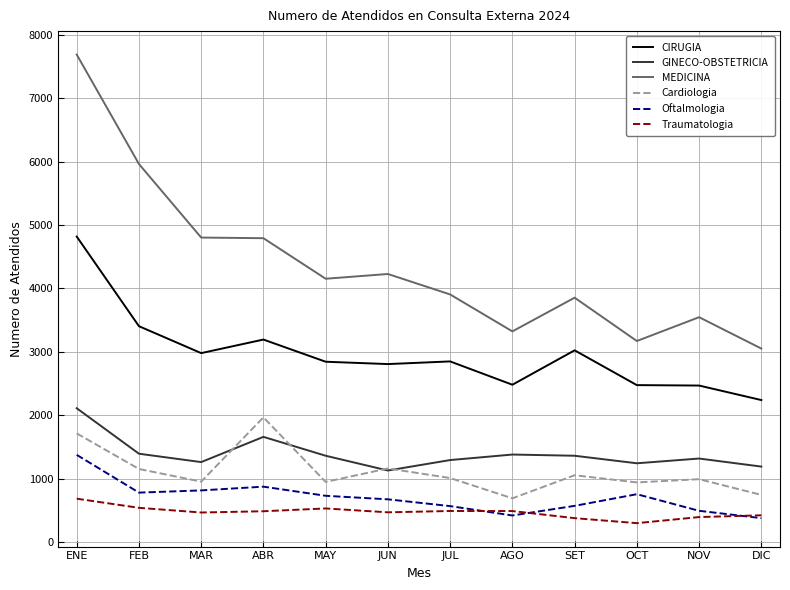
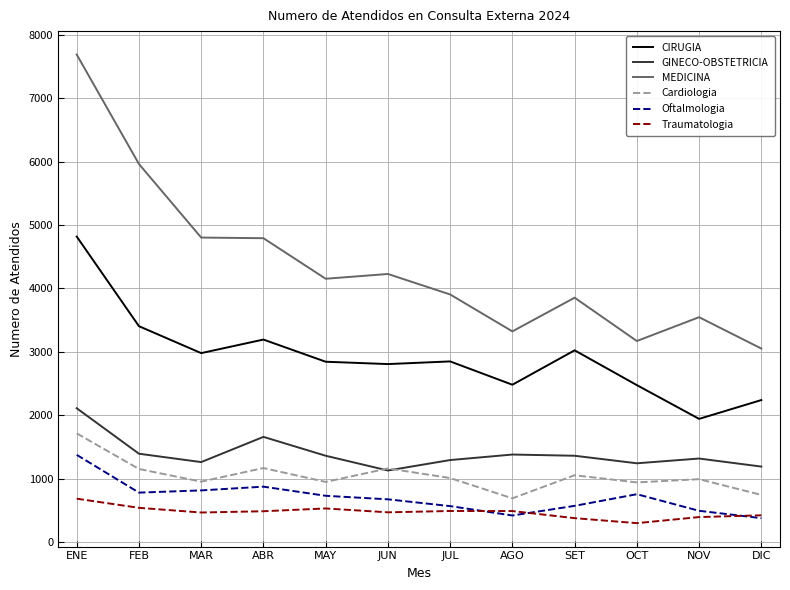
  {
    "CIRUGIA": {
      "ENE": 4800,
      "FEB": 3400,
      "MAR": 3000,
      "ABR": 3200,
      "MAY": 2800,
      "JUN": 2800,
      "JUL": 2800,
      "AGO": 2500,
      "SET": 3000,
      "OCT": 2500,
-     "NOV": 2500,
+     "NOV": 1900,
      "DIC": 2200
    },
    "GINECO-OBSTETRICIA": {
      "ENE": 2100,
      "FEB": 1400,
      "MAR": 1300,
      "ABR": 1700,
      "MAY": 1400,
      "JUL": 1300,
      "AGO": 1400,
      "SET": 1400,
      "OCT": 1200,
      "NOV": 1300,
      "DIC": 1200
    },
    "MEDICINA": {
      "ENE": 7700,
      "FEB": 6000,
      "MAR": 4800,
      "ABR": 4800,
      "MAY": 4200,
      "JUN": 4200,
      "JUL": 3900,
      "AGO": 3300,
      "SET": 3900,
      "OCT": 3200,
      "NOV": 3500,
      "DIC": 3100
    },
    "Cardiologia": {
      "ENE": 1700,
      "FEB": 1200,
      "MAR": 1000,
-     "ABR": 2000,
+     "ABR": 1200,
      "MAY": 900,
      "JUL": 1000,
      "AGO": 700,
      "SET": 1100,
      "OCT": 900,
      "NOV": 1000,
      "DIC": 700
    },
    "Oftalmologia": {
      "ENE": 1400,
      "FEB": 800,
      "MAR": 800,
      "ABR": 900,
      "MAY": 700,
      "JUN": 700,
      "JUL": 600,
      "AGO": 400,
      "SET": 600,
      "OCT": 800,
      "NOV": 500,
      "DIC": 400
    },
    "Traumatologia": {
      "ENE": 700,
      "FEB": 500,
      "MAR": 500,
      "ABR": 500,
      "MAY": 500,
      "JUN": 500,
      "JUL": 500,
      "AGO": 500,
      "SET": 400,
      "OCT": 300,
      "NOV": 400,
      "DIC": 400
    }
  }
